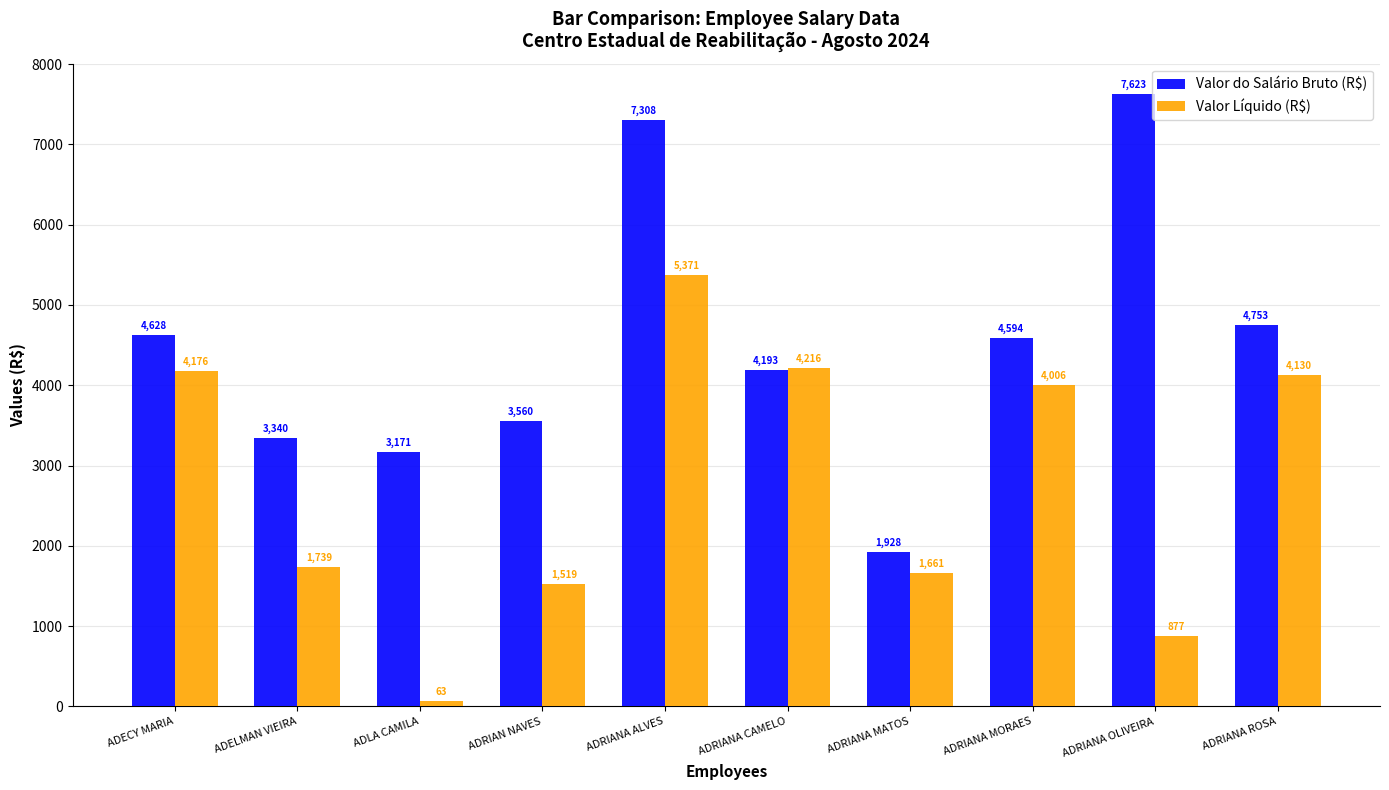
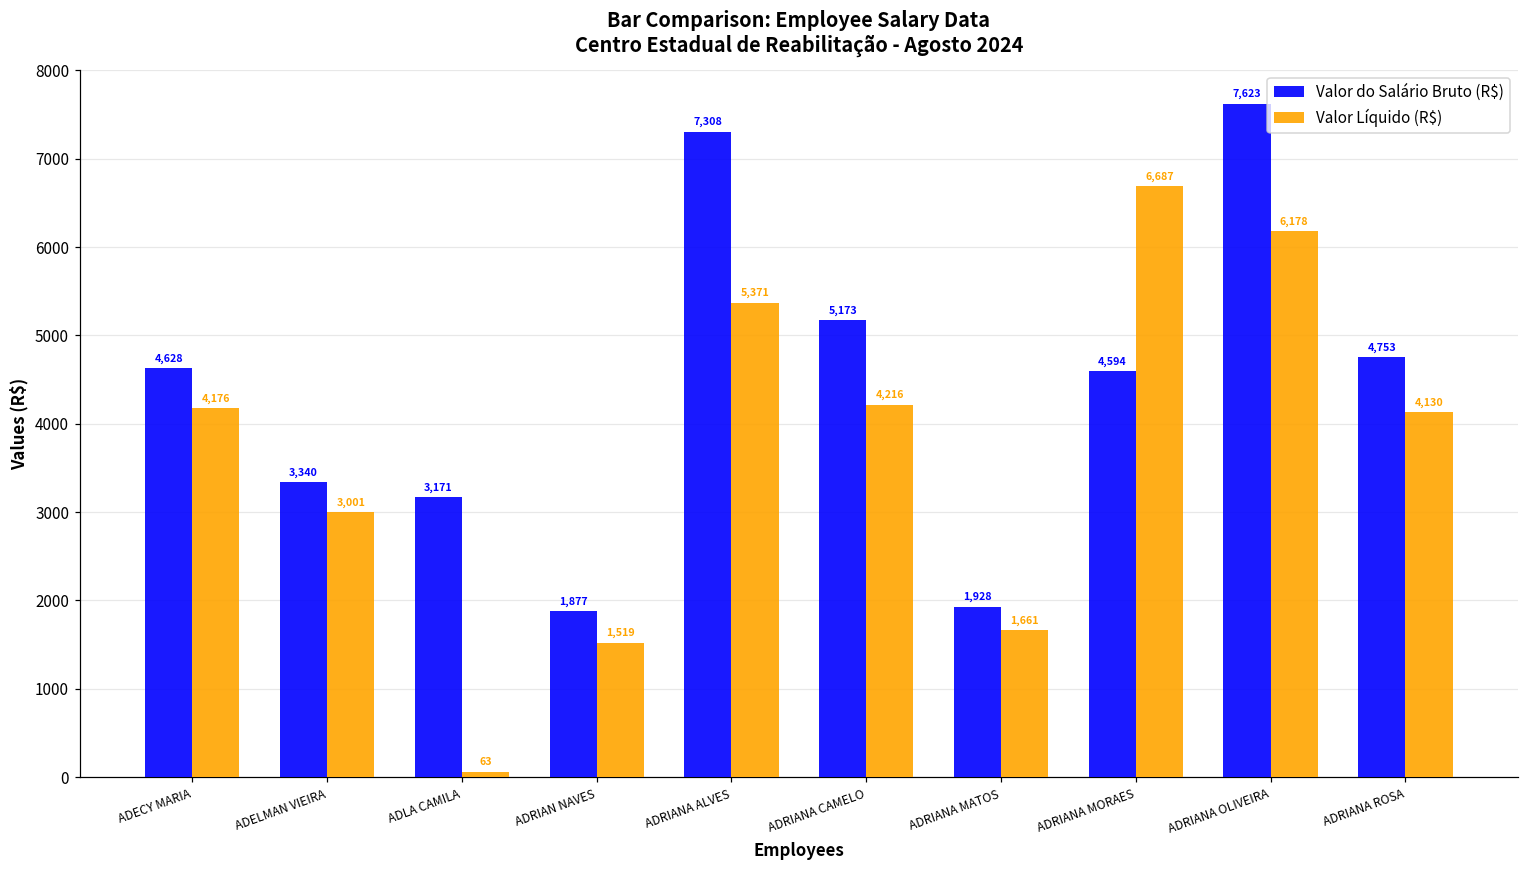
  {
    "Valor do Salário Bruto (R$)": {
      "ADECY MARIA": "4,628",
      "ADELMAN VIEIRA": "3,340",
      "ADLA CAMILA": "3,171",
-     "ADRIAN NAVES": "3,560",
+     "ADRIAN NAVES": "1,877",
      "ADRIANA ALVES": "7,308",
-     "ADRIANA CAMELO": "4,193",
+     "ADRIANA CAMELO": "5,173",
      "ADRIANA MATOS": "1,928",
      "ADRIANA MORAES": "4,594",
      "ADRIANA OLIVEIRA": "7,623",
      "ADRIANA ROSA": "4,753"
    },
    "Valor Líquido (R$)": {
      "ADECY MARIA": "4,176",
-     "ADELMAN VIEIRA": "1,739",
+     "ADELMAN VIEIRA": "3,001",
      "ADLA CAMILA": "63",
      "ADRIAN NAVES": "1,519",
      "ADRIANA ALVES": "5,371",
      "ADRIANA CAMELO": "4,216",
      "ADRIANA MATOS": "1,661",
-     "ADRIANA MORAES": "4,006",
-     "ADRIANA OLIVEIRA": "877",
+     "ADRIANA MORAES": "6,687",
+     "ADRIANA OLIVEIRA": "6,178",
      "ADRIANA ROSA": "4,130"
    }
  }
